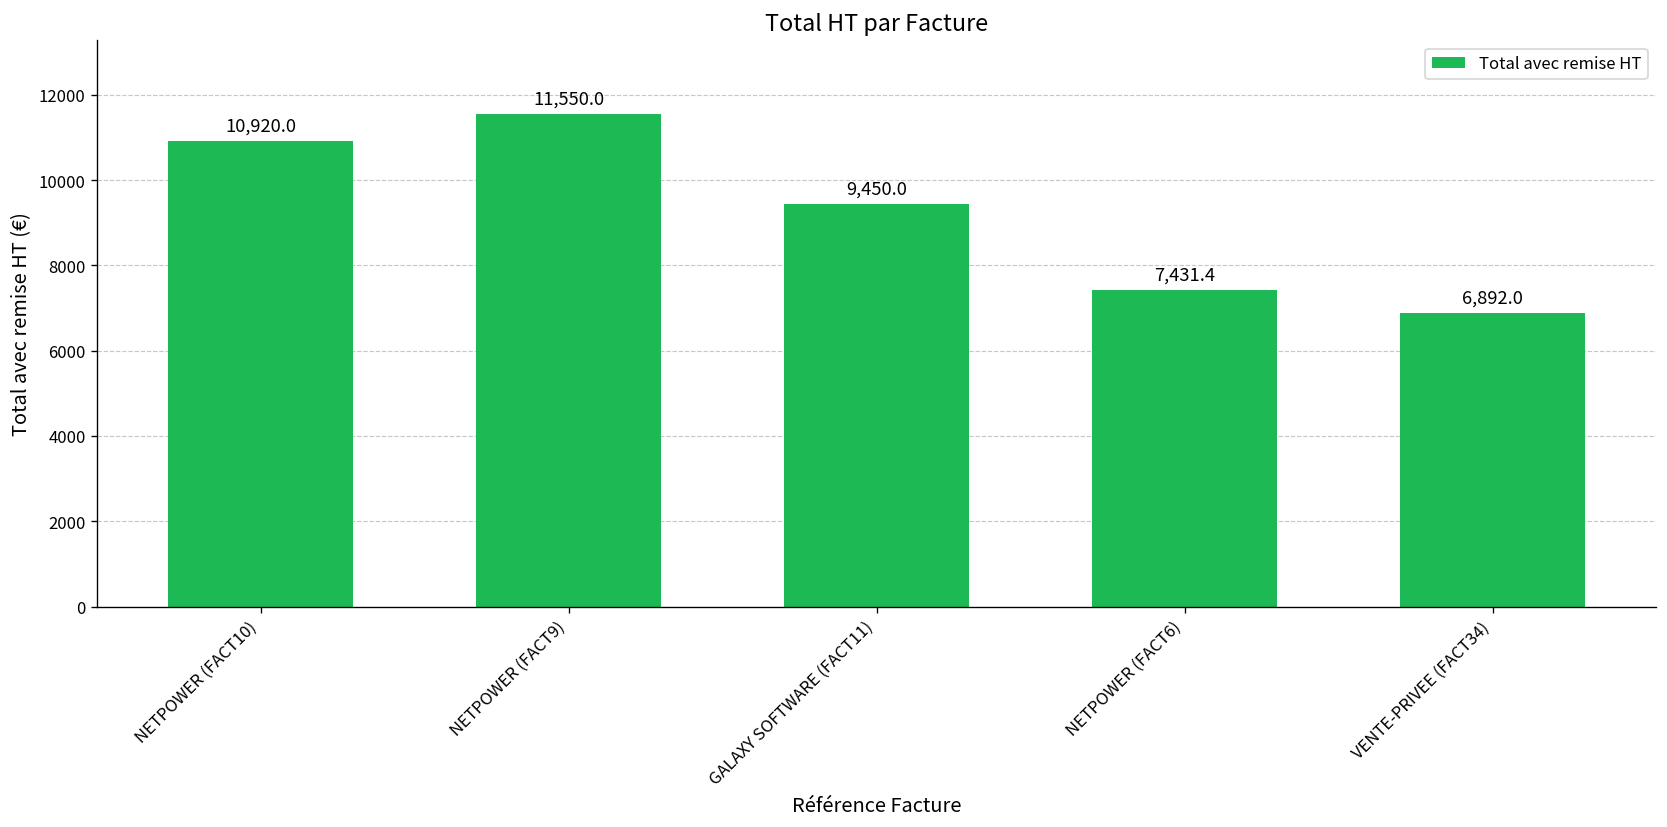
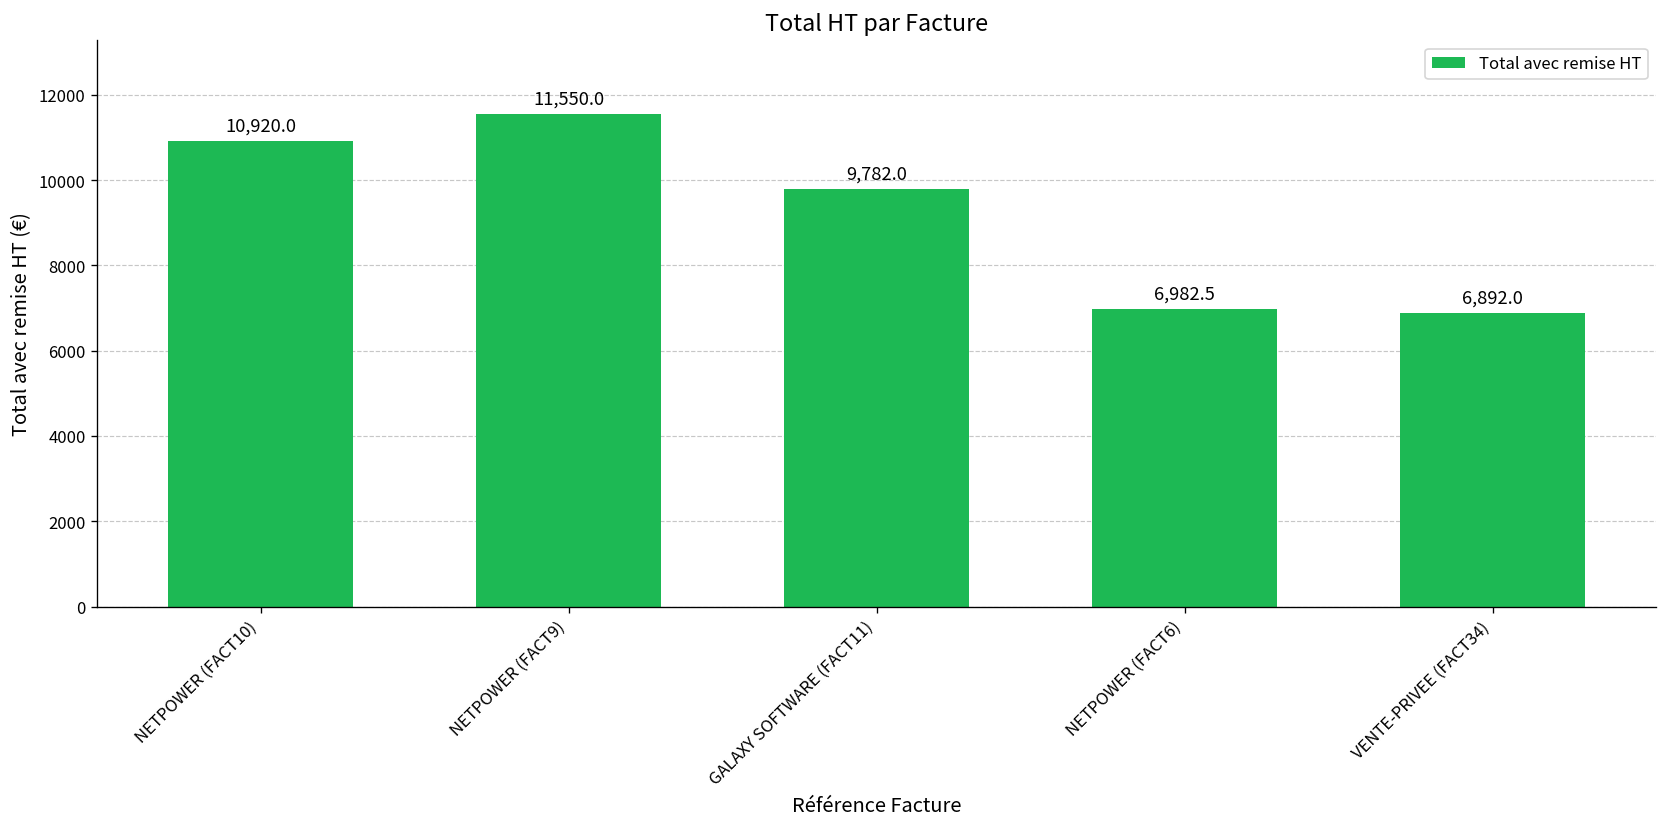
  {
    "NETPOWER (FACT10)": "10,920.0",
    "NETPOWER (FACT9)": "11,550.0",
-   "GALAXY SOFTWARE (FACT11)": "9,450.0",
-   "NETPOWER (FACT6)": "7,431.4",
+   "GALAXY SOFTWARE (FACT11)": "9,782.0",
+   "NETPOWER (FACT6)": "6,982.5",
    "VENTE-PRIVEE (FACT34)": "6,892.0"
  }
